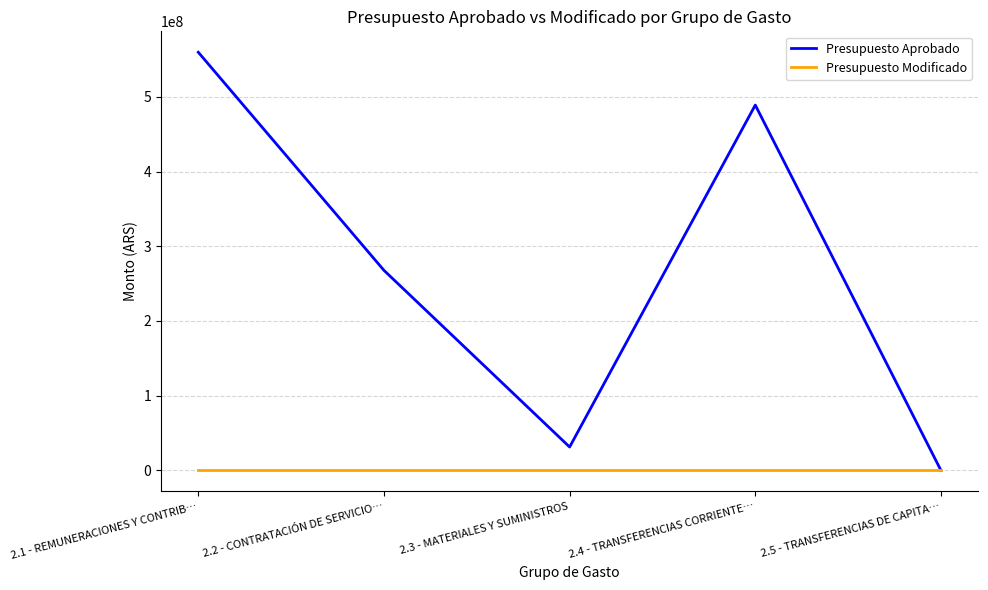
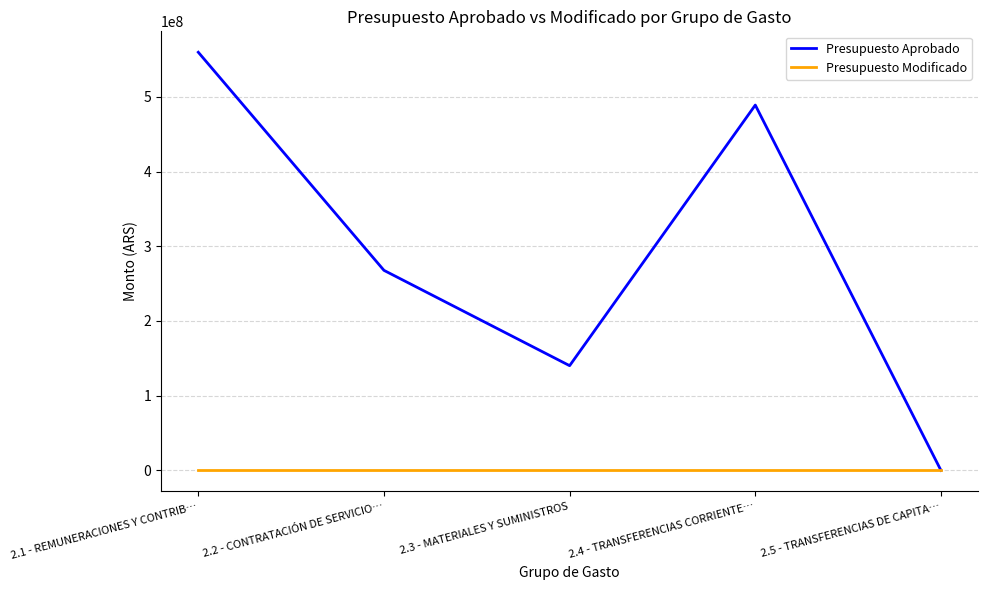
  {
    "Presupuesto Aprobado": {
      "2.1 - REMUNERACIONES Y CONTRIB…": 560000000,
      "2.2 - CONTRATACIÓN DE SERVICIO…": 270000000,
-     "2.3 - MATERIALES Y SUMINISTROS": 30000000,
+     "2.3 - MATERIALES Y SUMINISTROS": 140000000,
      "2.4 - TRANSFERENCIAS CORRIENTE…": 490000000
    },
    "Presupuesto Modificado": {
      "2.1 - REMUNERACIONES Y CONTRIB…": 0,
      "2.2 - CONTRATACIÓN DE SERVICIO…": 0,
      "2.3 - MATERIALES Y SUMINISTROS": 0,
      "2.4 - TRANSFERENCIAS CORRIENTE…": 0
    }
  }
